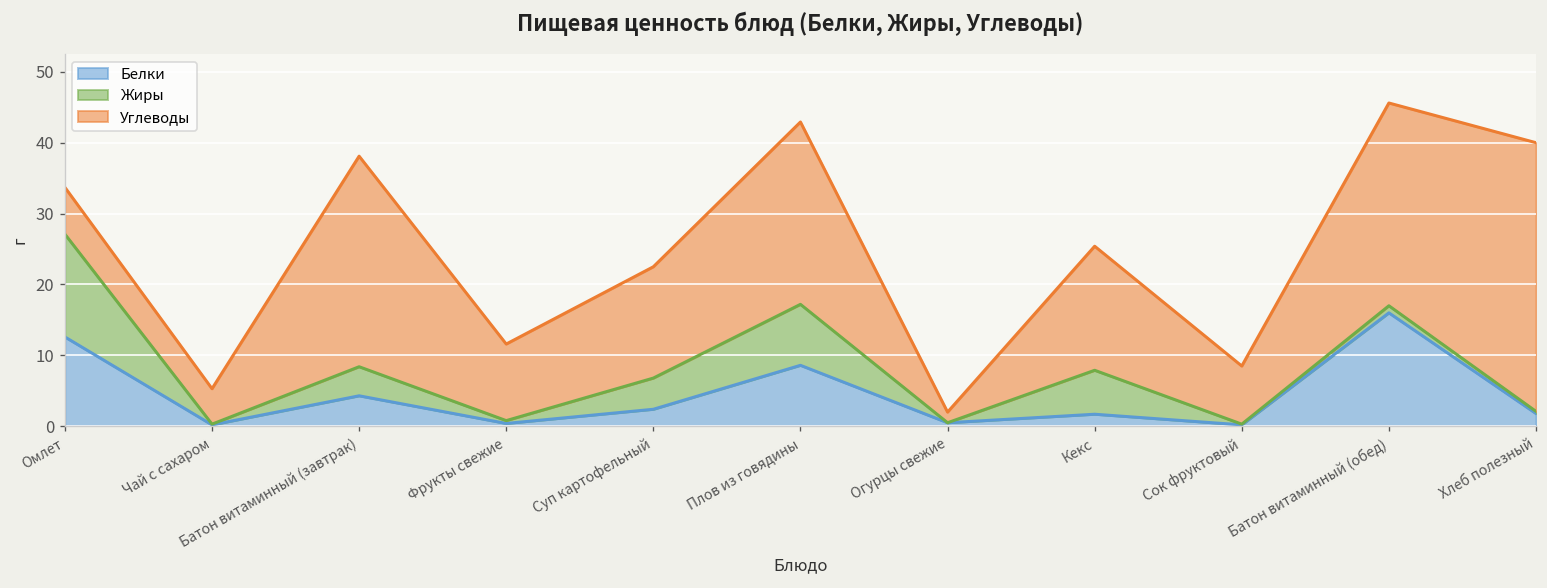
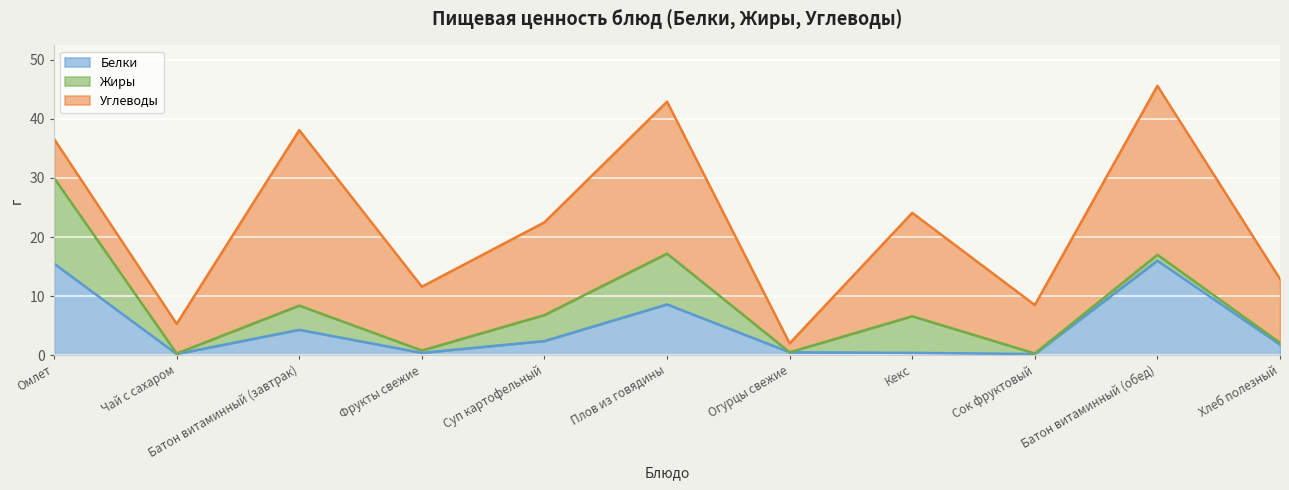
  {
    "Белки": {
-     "Омлет": 13,
+     "Омлет": 16,
      "Батон витаминный (завтрак)": 4,
      "Суп картофельный": 2,
      "Плов из говядины": 9,
-     "Кекс": 2,
+     "Кекс": 0,
      "Батон витаминный (обед)": 16
    },
    "Жиры": {
      "Омлет": 15,
      "Батон витаминный (завтрак)": 4,
      "Суп картофельный": 4,
      "Плов из говядины": 9,
      "Кекс": 6,
      "Батон витаминный (обед)": 1
    },
    "Углеводы": {
      "Омлет": 7,
      "Чай с сахаром": 5,
      "Батон витаминный (завтрак)": 30,
      "Фрукты свежие": 11,
      "Суп картофельный": 16,
      "Плов из говядины": 26,
      "Огурцы свежие": 2,
      "Кекс": 18,
      "Сок фруктовый": 8,
      "Батон витаминный (обед)": 29,
-     "Хлеб полезный": 38
+     "Хлеб полезный": 11
    }
  }
